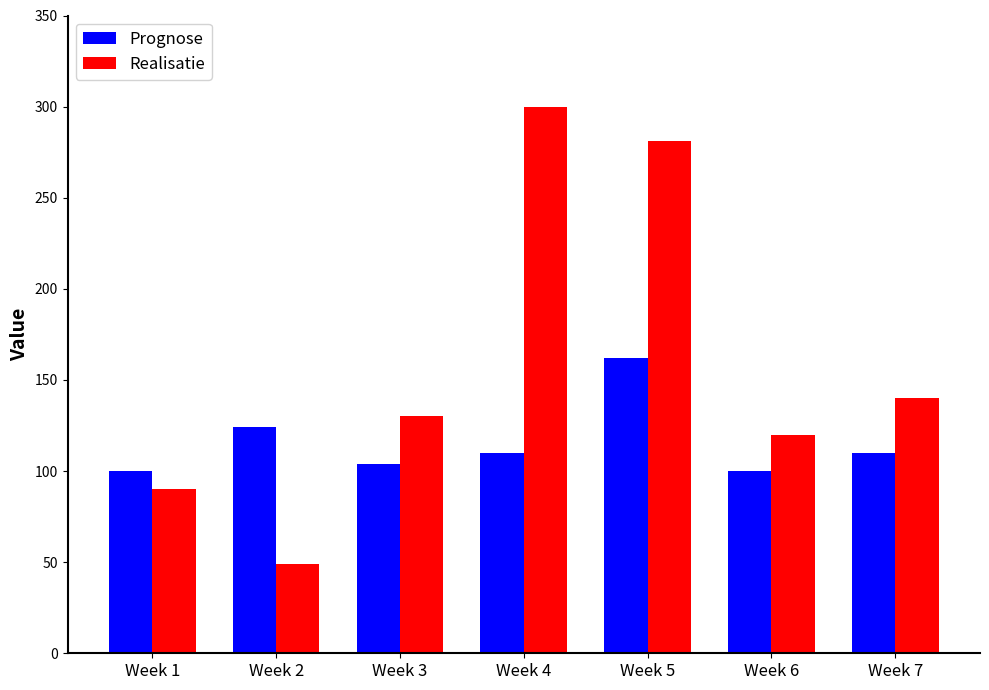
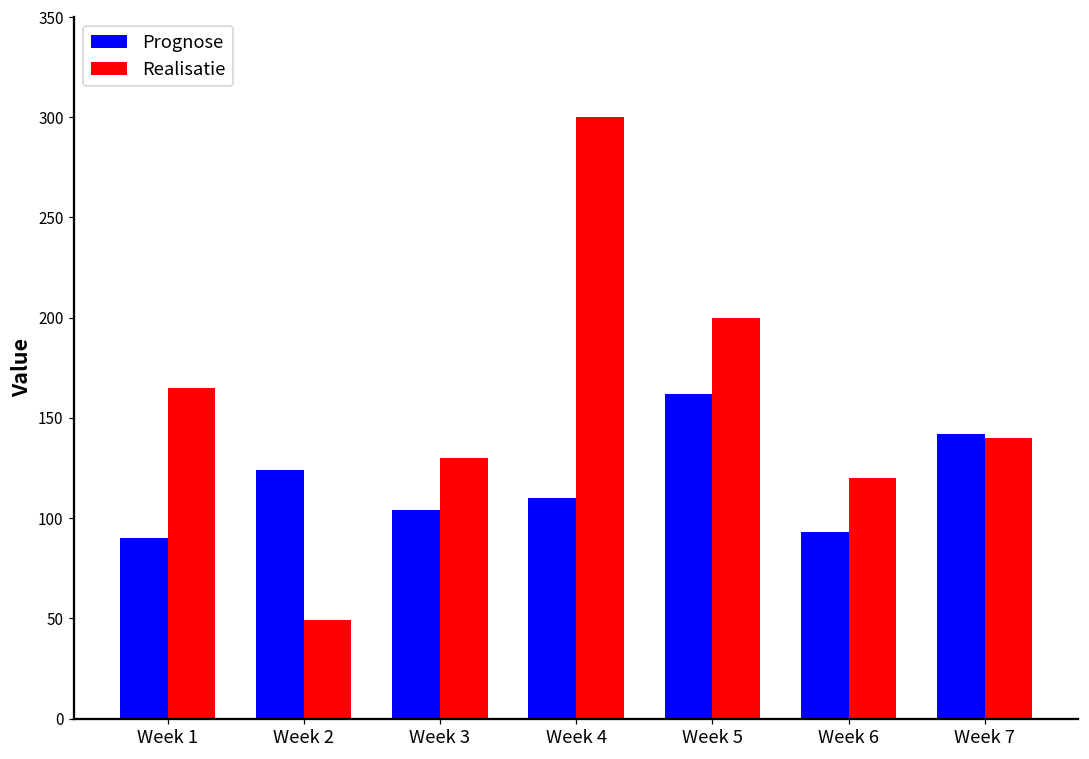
  {
    "Prognose": {
-     "Week 1": 100,
+     "Week 1": 90,
      "Week 2": 124,
      "Week 3": 104,
      "Week 4": 110,
      "Week 5": 162,
-     "Week 6": 100,
-     "Week 7": 110
+     "Week 6": 93,
+     "Week 7": 142
    },
    "Realisatie": {
-     "Week 1": 90,
+     "Week 1": 165,
      "Week 2": 49,
      "Week 3": 130,
      "Week 4": 300,
-     "Week 5": 281,
+     "Week 5": 200,
      "Week 6": 120,
      "Week 7": 140
    }
  }
